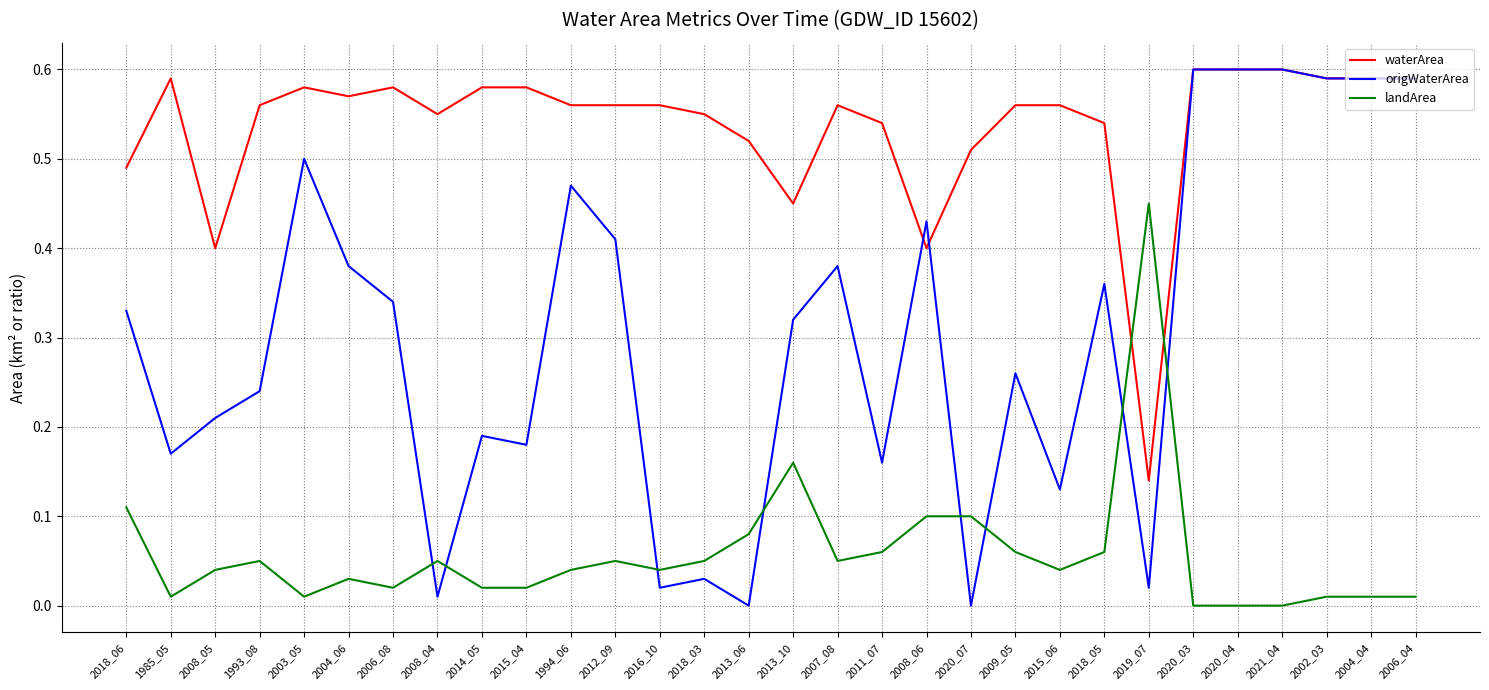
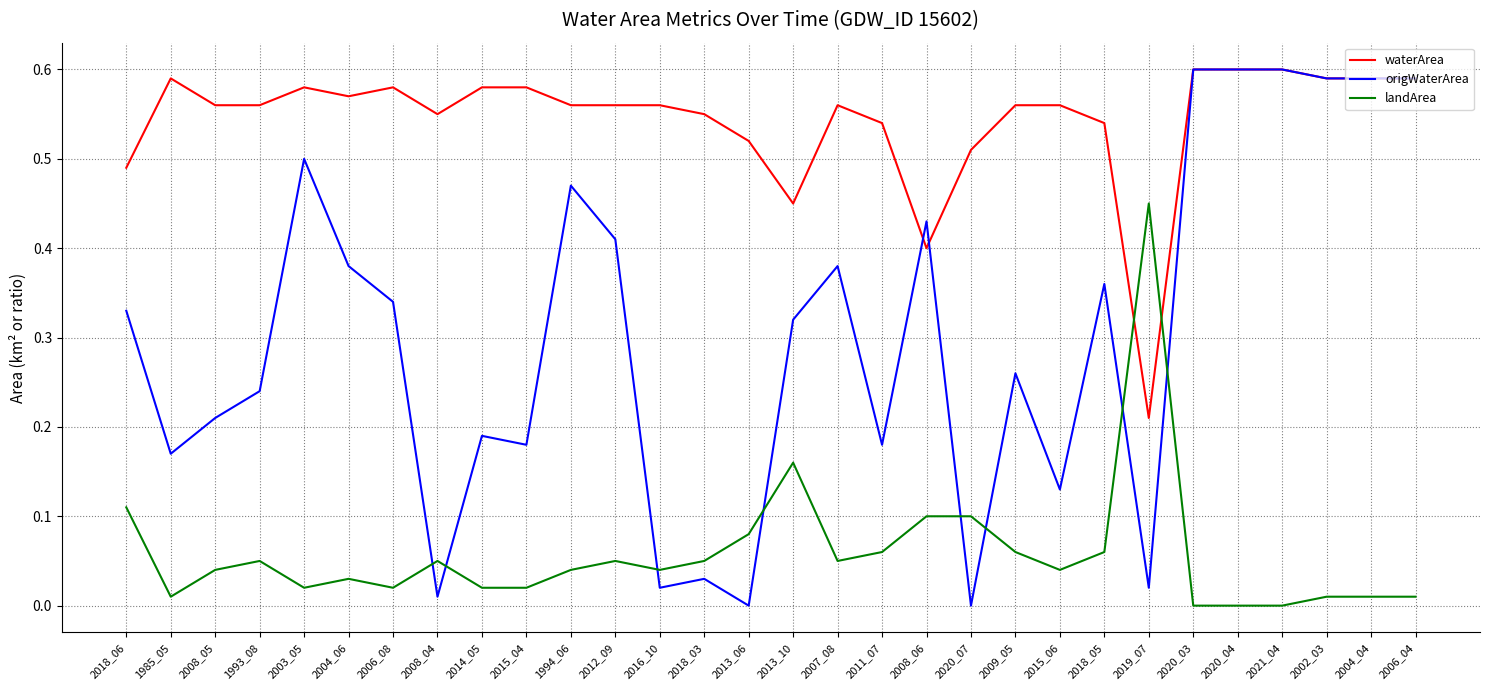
  {
    "waterArea": {
      "2018_06": 0.49,
      "1985_05": 0.59,
-     "2008_05": 0.40,
+     "2008_05": 0.56,
      "1993_08": 0.56,
      "2003_05": 0.58,
      "2004_06": 0.57,
      "2006_08": 0.58,
      "2008_04": 0.55,
      "2014_05": 0.58,
      "2015_04": 0.58,
      "1994_06": 0.56,
      "2012_09": 0.56,
      "2016_10": 0.56,
      "2018_03": 0.55,
      "2013_06": 0.52,
      "2013_10": 0.45,
      "2007_08": 0.56,
      "2011_07": 0.54,
      "2008_06": 0.40,
      "2020_07": 0.51,
      "2009_05": 0.56,
      "2015_06": 0.56,
      "2018_05": 0.54,
-     "2019_07": 0.14
+     "2019_07": 0.21
    },
    "origWaterArea": {
      "2018_06": 0.33,
      "1985_05": 0.17,
      "2008_05": 0.21,
      "1993_08": 0.24,
      "2003_05": 0.50,
      "2004_06": 0.38,
      "2006_08": 0.34,
      "2008_04": 0.01,
      "2014_05": 0.19,
      "2015_04": 0.18,
      "1994_06": 0.47,
      "2012_09": 0.41,
      "2016_10": 0.02,
      "2018_03": 0.03,
      "2013_06": 0.00,
      "2013_10": 0.32,
      "2007_08": 0.38,
-     "2011_07": 0.16,
+     "2011_07": 0.18,
      "2008_06": 0.43,
      "2020_07": 0.00,
      "2009_05": 0.26,
      "2015_06": 0.13,
      "2018_05": 0.36,
      "2019_07": 0.02
    },
    "landArea": {
      "2018_06": 0.11,
      "1985_05": 0.01,
      "2008_05": 0.04,
      "1993_08": 0.05,
-     "2003_05": 0.01,
+     "2003_05": 0.02,
      "2004_06": 0.03,
      "2006_08": 0.02,
      "2008_04": 0.05,
      "2014_05": 0.02,
      "2015_04": 0.02,
      "1994_06": 0.04,
      "2012_09": 0.05,
      "2016_10": 0.04,
      "2018_03": 0.05,
      "2013_06": 0.08,
      "2013_10": 0.16,
      "2007_08": 0.05,
      "2011_07": 0.06,
      "2008_06": 0.10,
      "2020_07": 0.10,
      "2009_05": 0.06,
      "2015_06": 0.04,
      "2018_05": 0.06,
      "2019_07": 0.45,
      "2020_03": 0.00,
      "2020_04": 0.00,
      "2021_04": 0.00,
      "2002_03": 0.01,
      "2004_04": 0.01,
      "2006_04": 0.01
    }
  }
